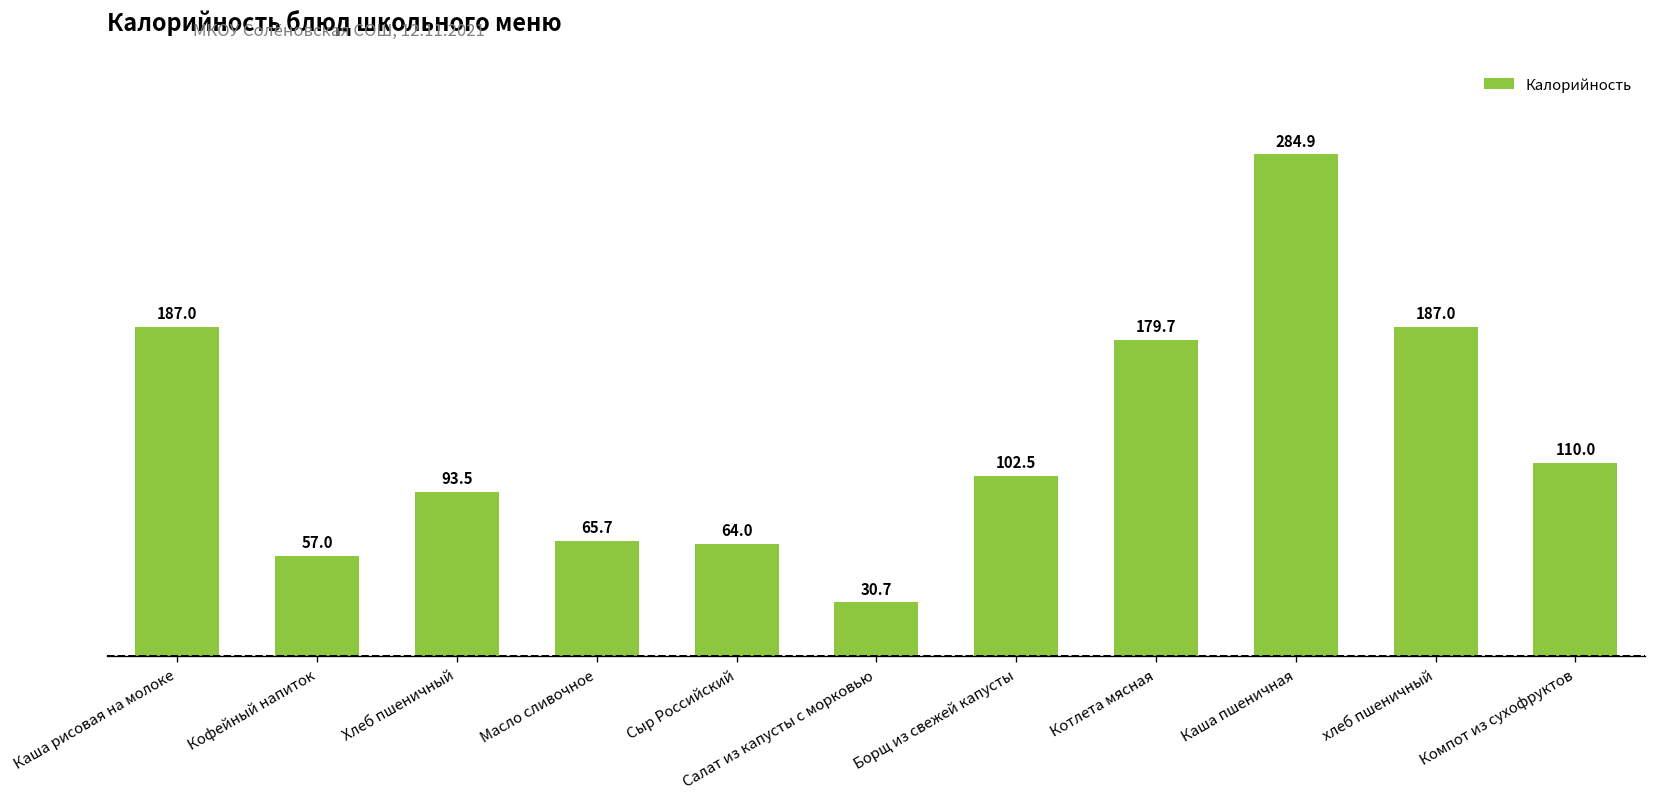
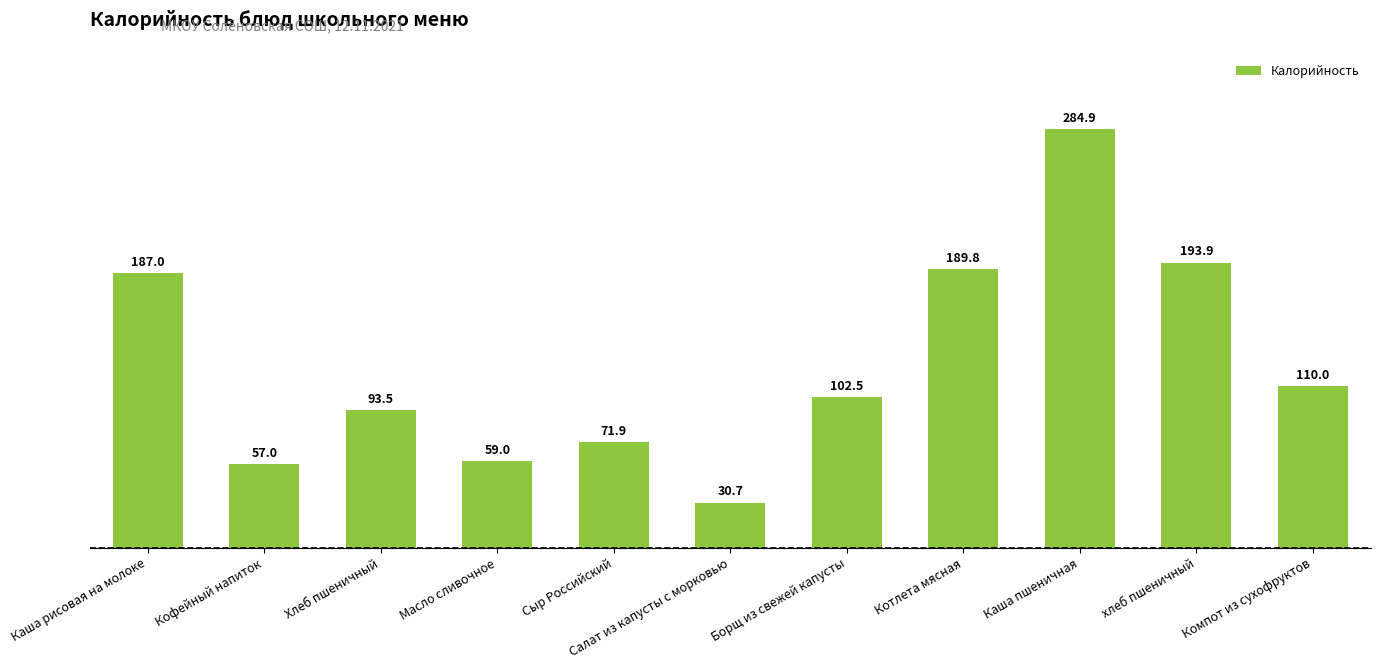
  {
    "Каша рисовая на молоке": 187.0,
    "Кофейный напиток": 57.0,
    "Хлеб пшеничный": 93.5,
-   "Масло сливочное": 65.7,
-   "Сыр Российский": 64.0,
+   "Масло сливочное": 59.0,
+   "Сыр Российский": 71.9,
    "Салат из капусты с морковью": 30.7,
    "Борщ из свежей капусты": 102.5,
-   "Котлета мясная": 179.7,
+   "Котлета мясная": 189.8,
    "Каша пшеничная": 284.9,
-   "хлеб пшеничный": 187.0,
+   "хлеб пшеничный": 193.9,
    "Компот из сухофруктов": 110.0
  }
